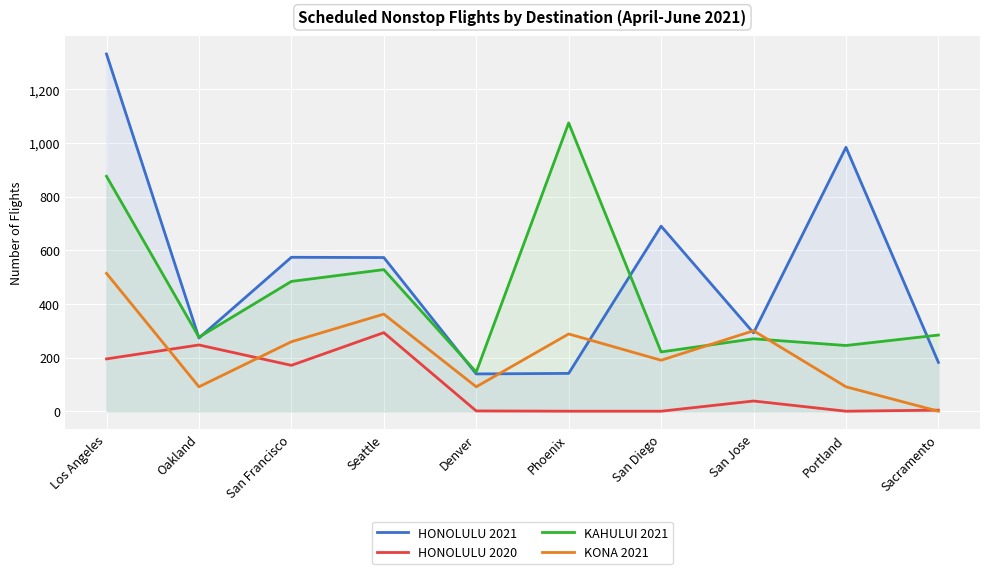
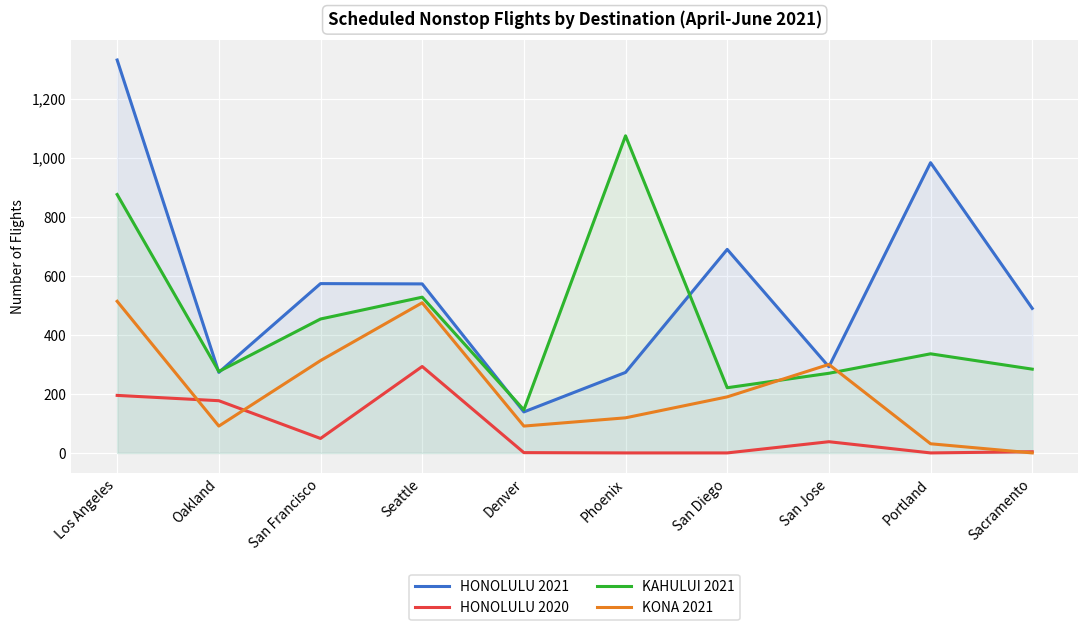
  {
    "HONOLULU 2021": {
      "Los Angeles": "1,330",
      "San Francisco": "570",
      "Seattle": "570",
-     "Phoenix": "140",
+     "Phoenix": "270",
      "San Diego": "690",
      "Portland": "980",
-     "Sacramento": "180"
+     "Sacramento": "490"
    },
    "HONOLULU 2020": {
      "Los Angeles": "200",
-     "Oakland": "250",
-     "San Francisco": "170",
+     "Oakland": "180",
+     "San Francisco": "50",
      "Seattle": "290",
      "Denver": "0",
      "Phoenix": "0",
      "San Diego": "0",
      "San Jose": "40",
      "Portland": "0"
    },
    "KAHULUI 2021": {
      "Los Angeles": "880",
-     "San Francisco": "480",
+     "San Francisco": "450",
      "Seattle": "530",
      "Phoenix": "1,080",
      "San Diego": "220",
      "San Jose": "270",
-     "Portland": "250",
+     "Portland": "340",
      "Sacramento": "280"
    },
    "KONA 2021": {
      "Los Angeles": "510",
      "Oakland": "90",
-     "San Francisco": "260",
-     "Seattle": "360",
+     "San Francisco": "310",
+     "Seattle": "510",
      "Denver": "90",
-     "Phoenix": "290",
+     "Phoenix": "120",
      "San Diego": "190",
-     "Portland": "90"
+     "Portland": "30"
    }
  }
